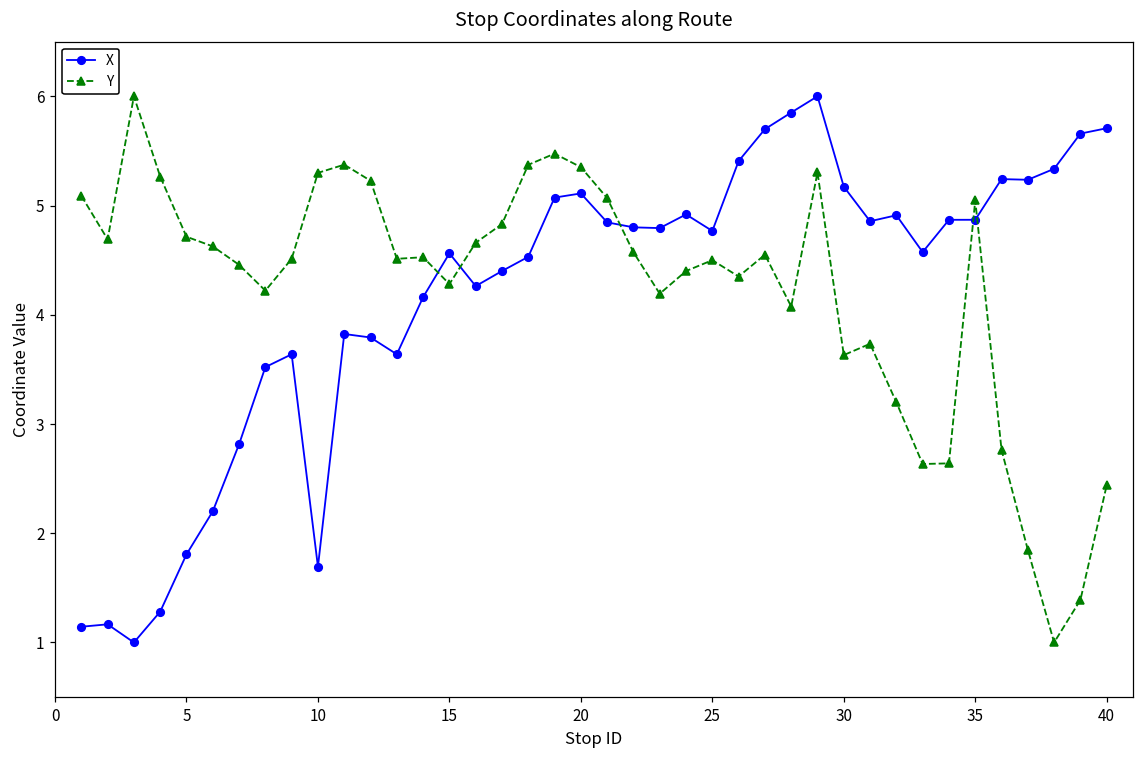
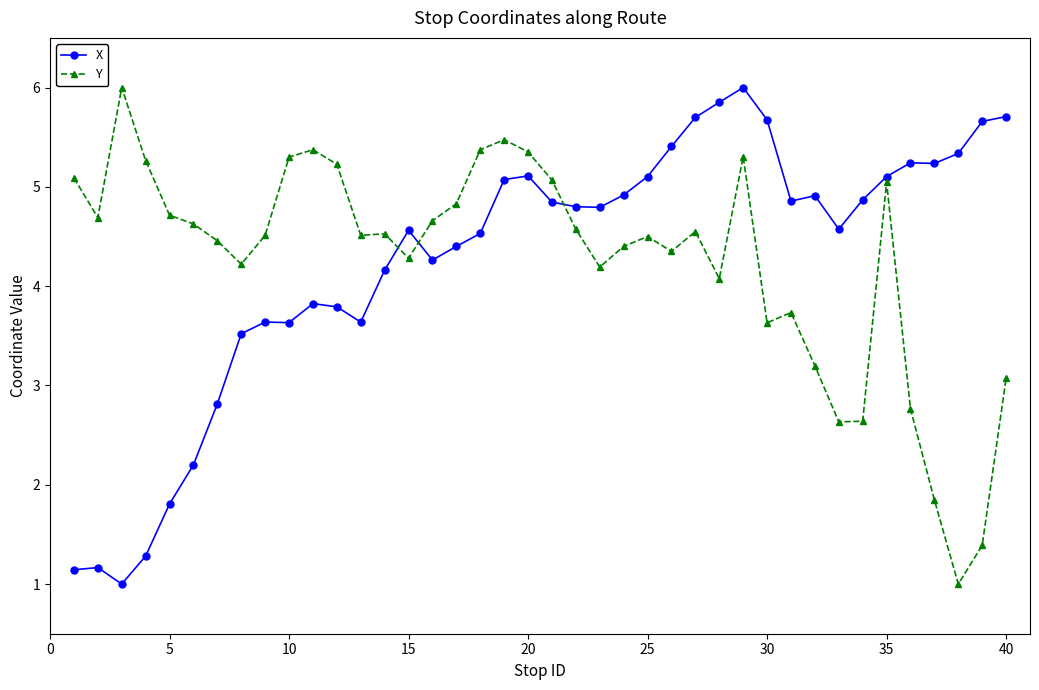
  {
    "X": {
      "5": 1.8,
-     "10": 1.7,
+     "10": 3.6,
      "15": 4.6,
      "20": 5.1,
-     "25": 4.8,
-     "30": 5.2,
-     "35": 4.9,
+     "25": 5.1,
+     "30": 5.7,
+     "35": 5.1,
      "40": 5.7
    },
    "Y": {
      "5": 4.7,
      "10": 5.3,
      "15": 4.3,
      "20": 5.4,
      "25": 4.5,
      "30": 3.6,
      "35": 5.0,
-     "40": 2.4
+     "40": 3.1
    }
  }
